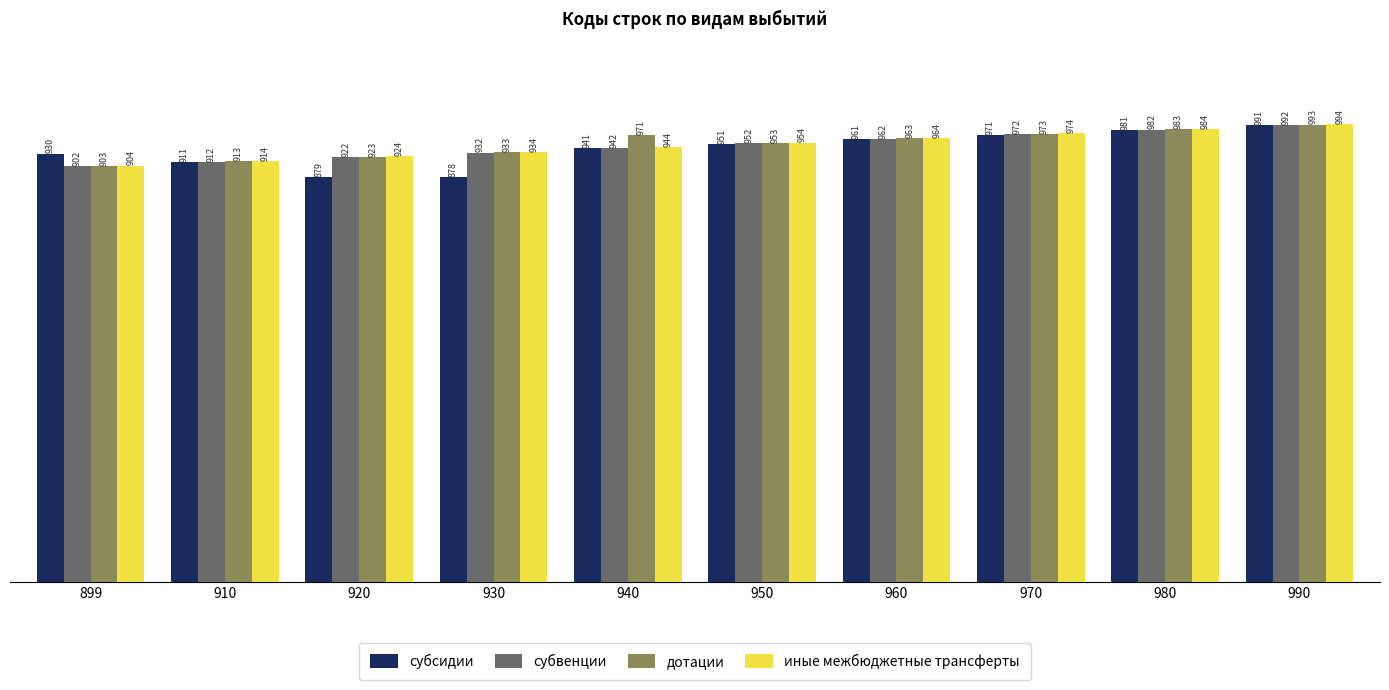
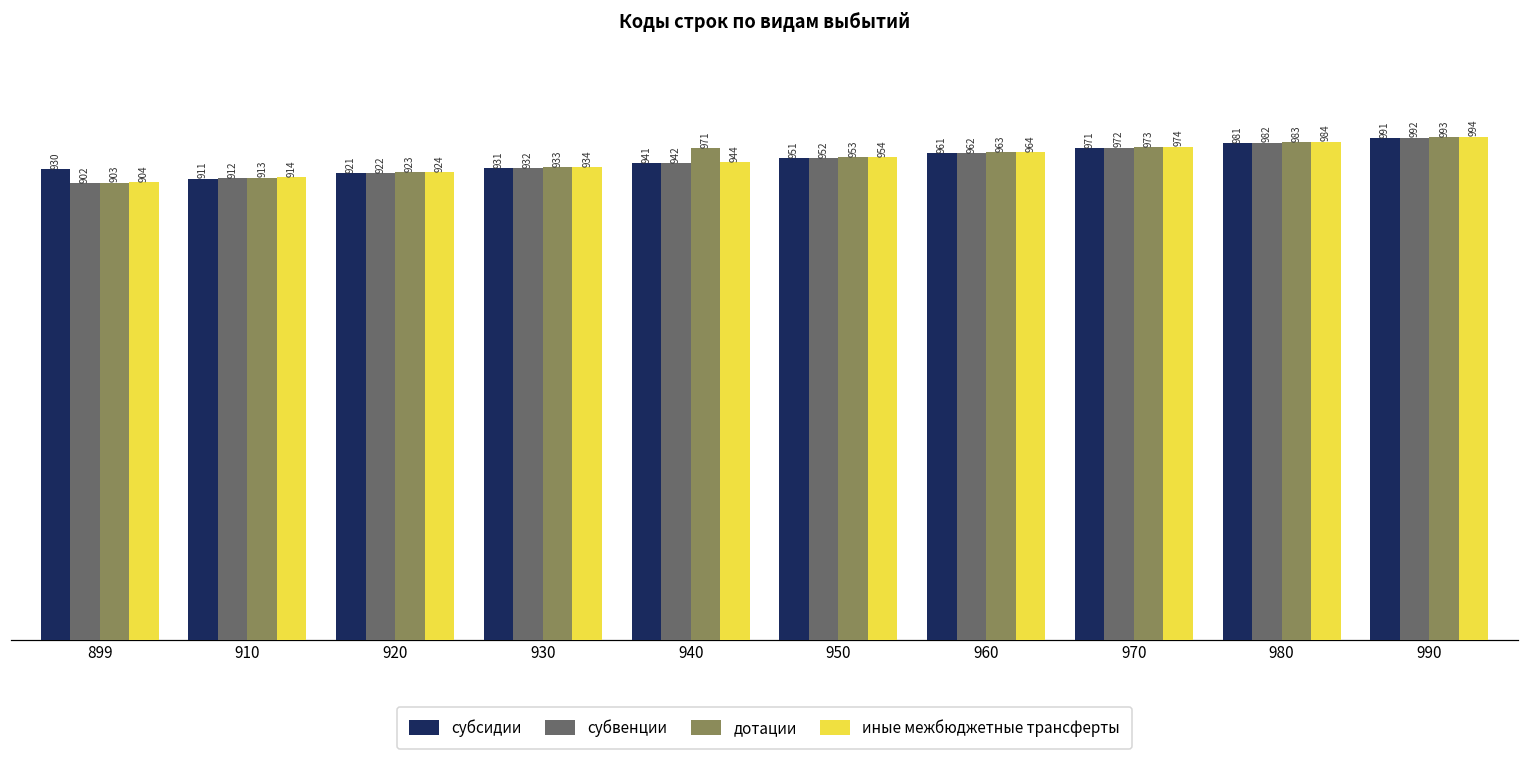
  {
    "субсидии": {
      "899": 930,
      "910": 911,
-     "920": 879,
-     "930": 878,
+     "920": 921,
+     "930": 931,
      "940": 941,
      "950": 951,
      "960": 961,
      "970": 971,
      "980": 981,
      "990": 991
    },
    "иные межбюджетные трансферты": {
      "899": 904,
      "910": 914,
      "920": 924,
      "930": 934,
      "940": 944,
      "950": 954,
      "960": 964,
      "970": 974,
      "980": 984,
      "990": 994
    }
  }
